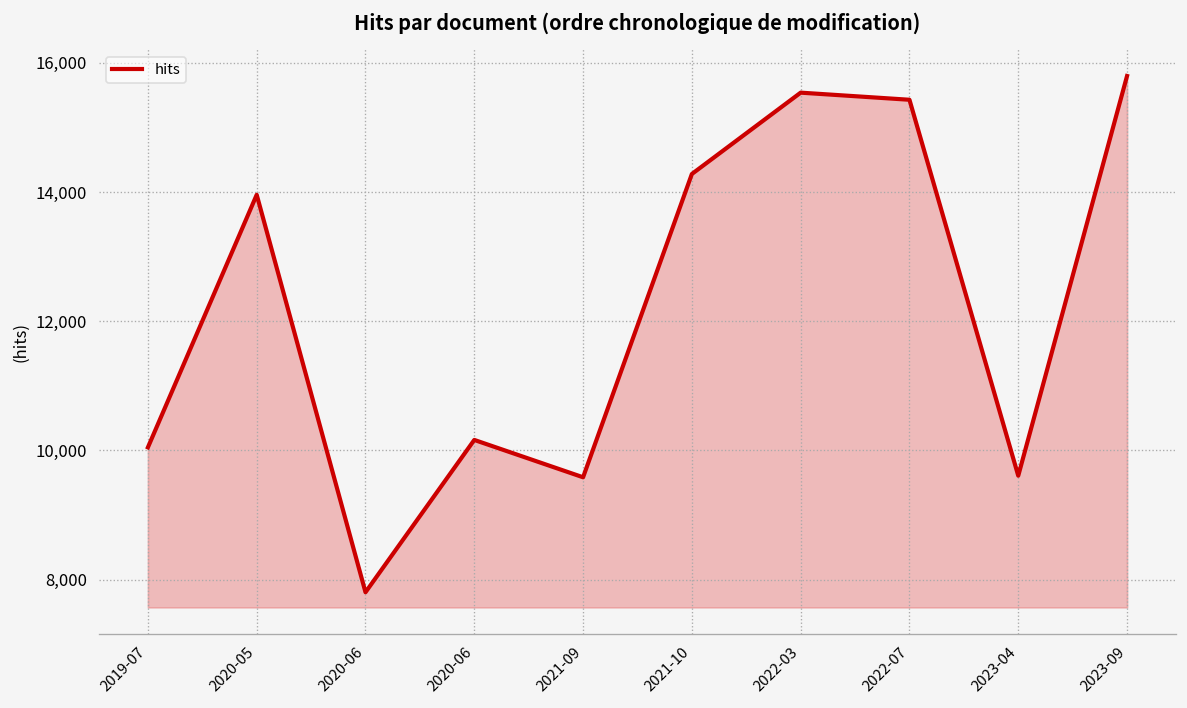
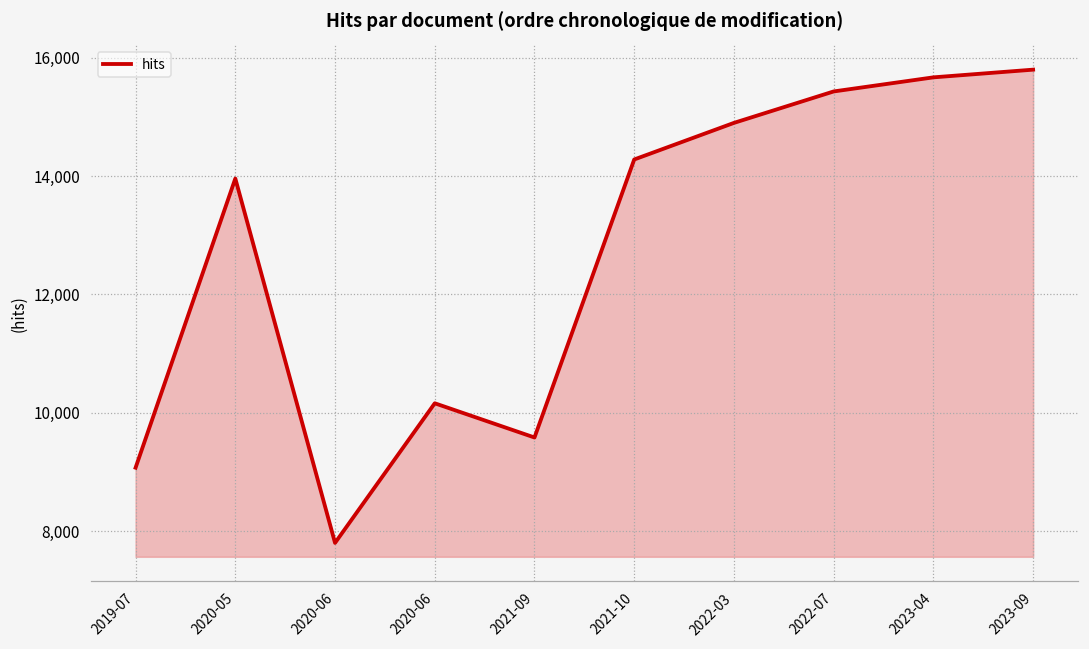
  {
-   "2019-07": "10,000",
+   "2019-07": "9,100",
    "2020-05": "14,000",
    "2021-09": "9,600",
    "2021-10": "14,300",
-   "2022-03": "15,500",
+   "2022-03": "14,900",
    "2022-07": "15,400",
-   "2023-04": "9,600",
+   "2023-04": "15,700",
    "2023-09": "15,800"
  }
